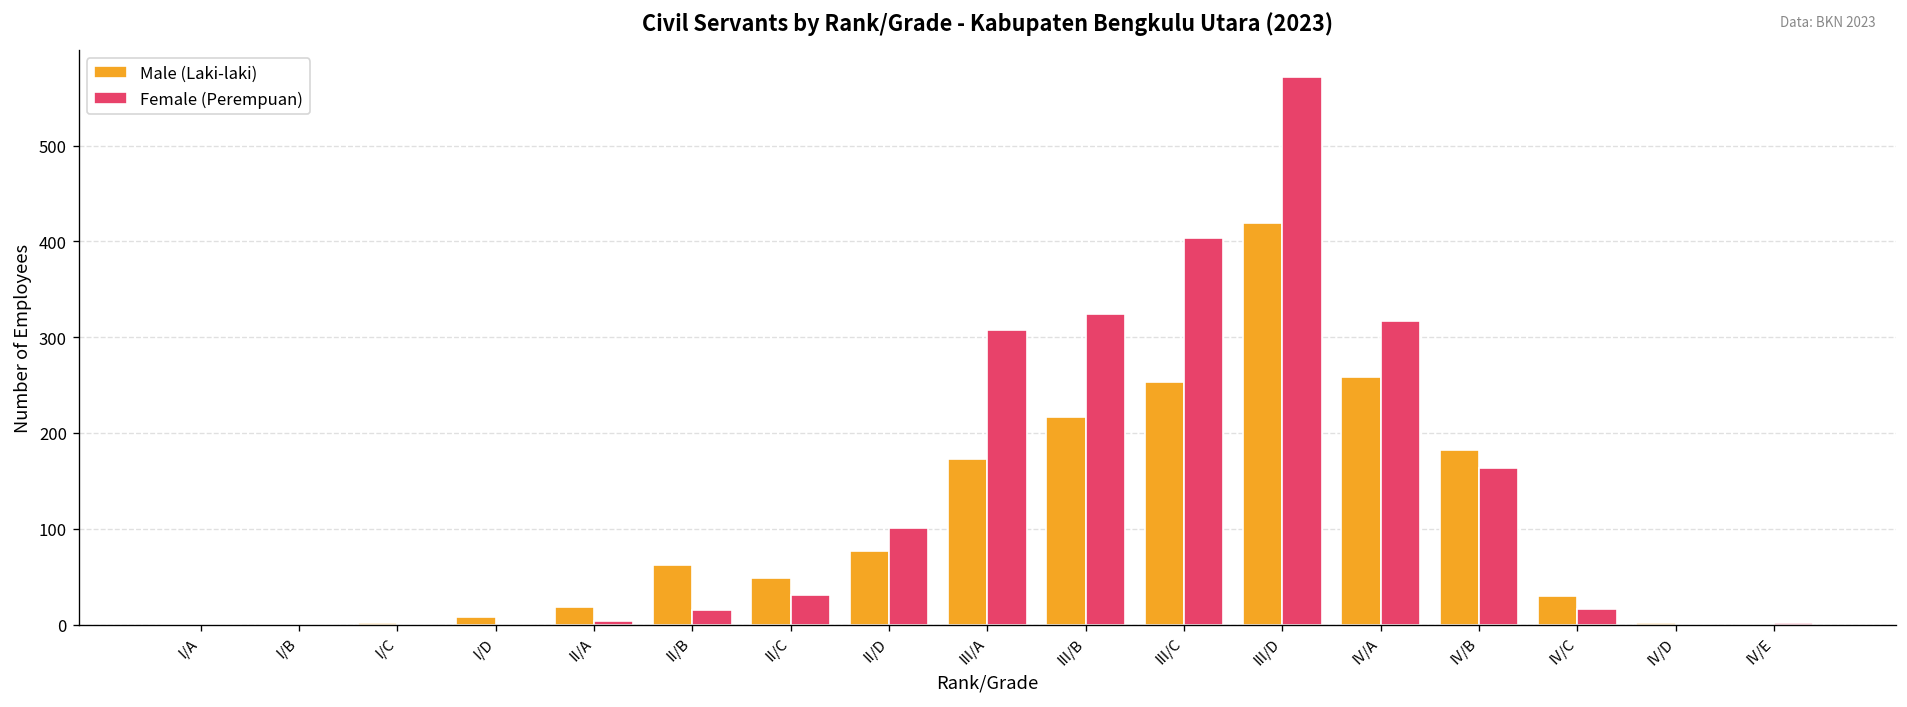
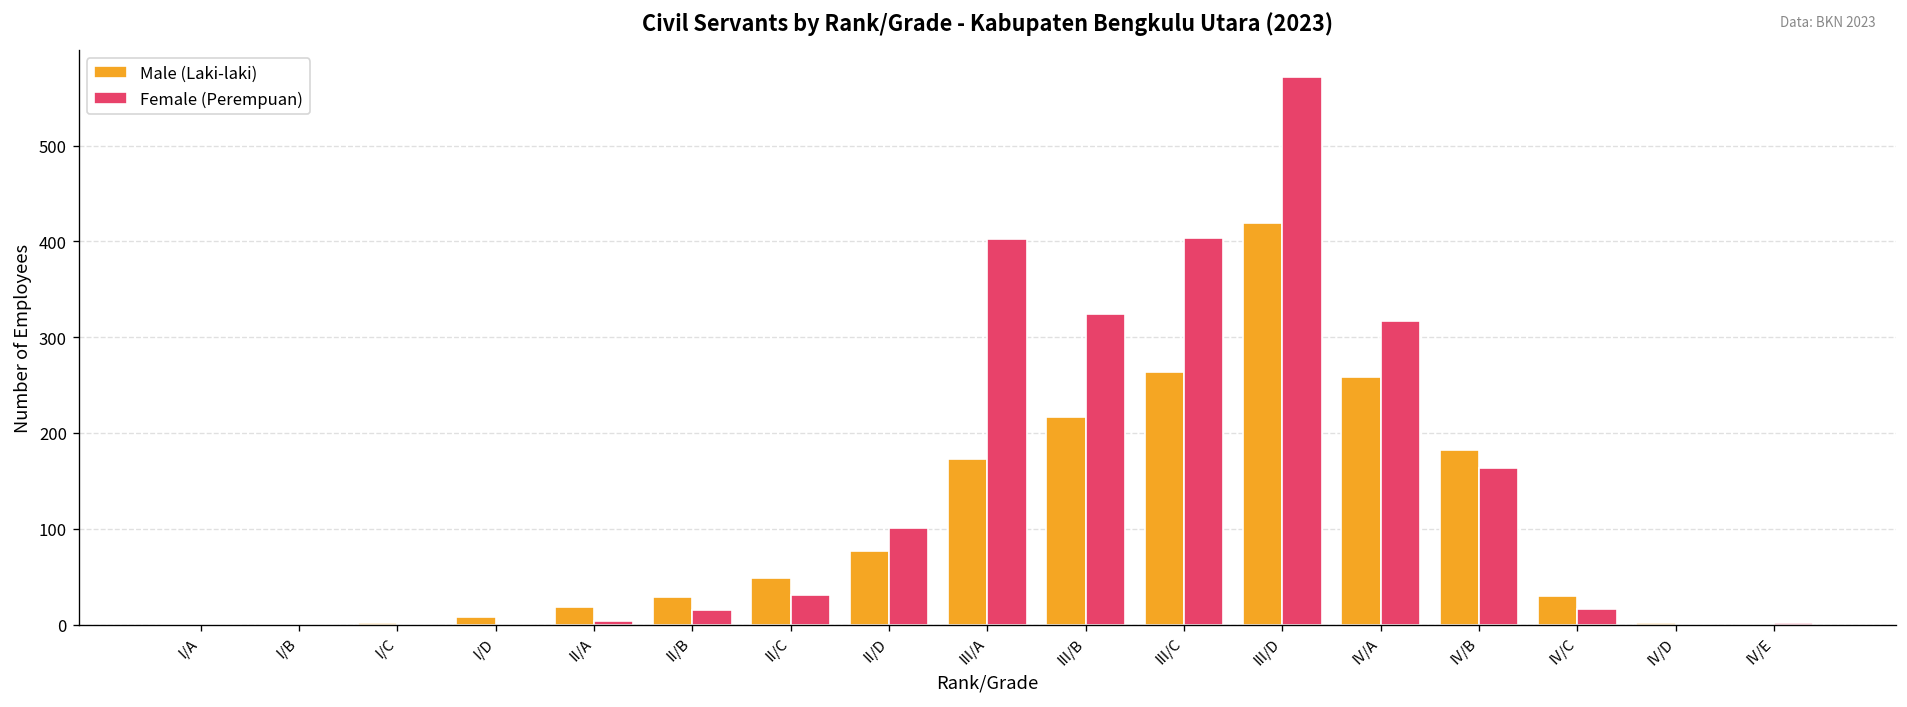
  {
    "Male (Laki-laki)": {
      "I/D": 10,
      "II/A": 20,
-     "II/B": 60,
+     "II/B": 30,
      "II/C": 50,
      "II/D": 80,
      "III/A": 170,
      "III/B": 220,
-     "III/C": 250,
+     "III/C": 260,
      "III/D": 420,
      "IV/A": 260,
      "IV/B": 180,
      "IV/C": 30,
      "IV/E": 0
    },
    "Female (Perempuan)": {
      "I/A": 0,
      "I/B": 0,
      "I/C": 0,
      "I/D": 0,
      "II/A": 0,
      "II/B": 20,
      "II/C": 30,
      "II/D": 100,
-     "III/A": 310,
+     "III/A": 400,
      "III/B": 320,
      "III/C": 400,
      "III/D": 570,
      "IV/A": 320,
      "IV/B": 160,
      "IV/C": 20,
      "IV/D": 0
    }
  }
